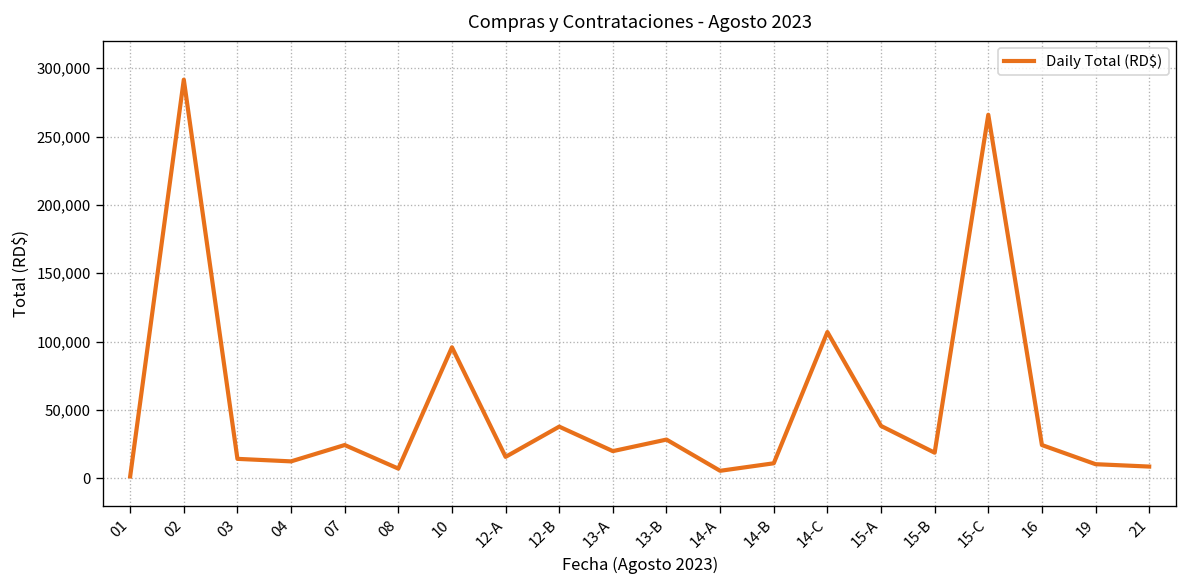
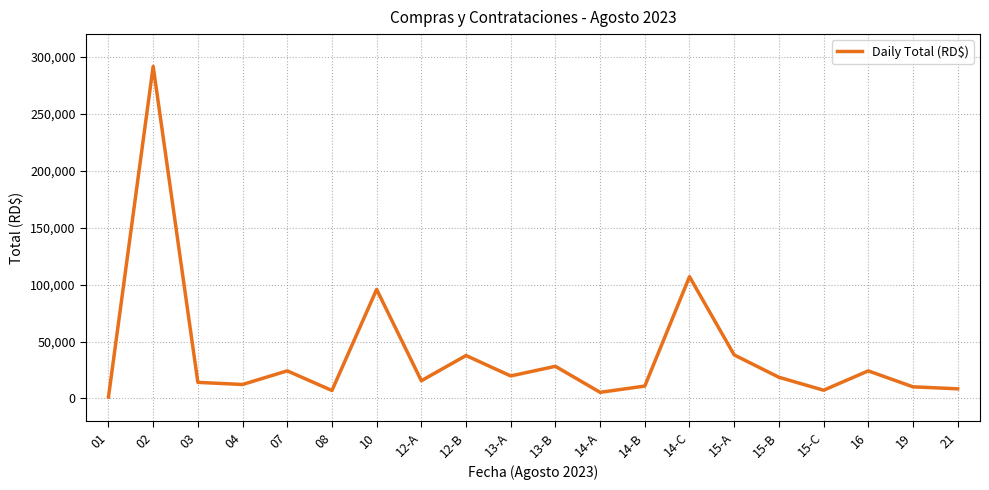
  {
    "01": "1,000",
    "02": "292,000",
    "03": "14,000",
    "04": "12,000",
    "07": "24,000",
    "08": "7,000",
    "10": "96,000",
    "12-A": "16,000",
    "12-B": "38,000",
    "13-A": "20,000",
    "13-B": "28,000",
    "14-A": "5,000",
    "14-B": "11,000",
    "14-C": "107,000",
    "15-A": "38,000",
    "15-B": "19,000",
-   "15-C": "266,000",
+   "15-C": "7,000",
    "16": "24,000",
    "19": "10,000",
    "21": "9,000"
  }
